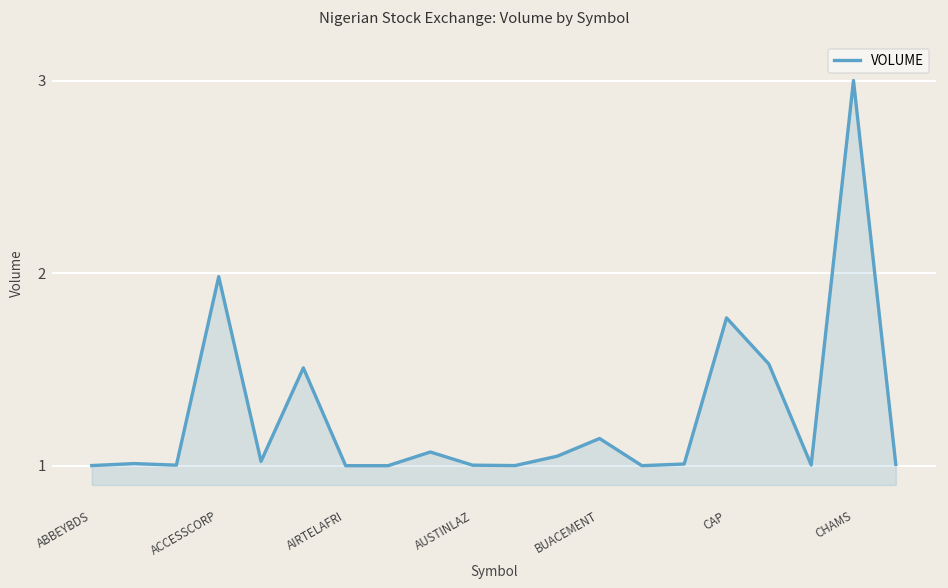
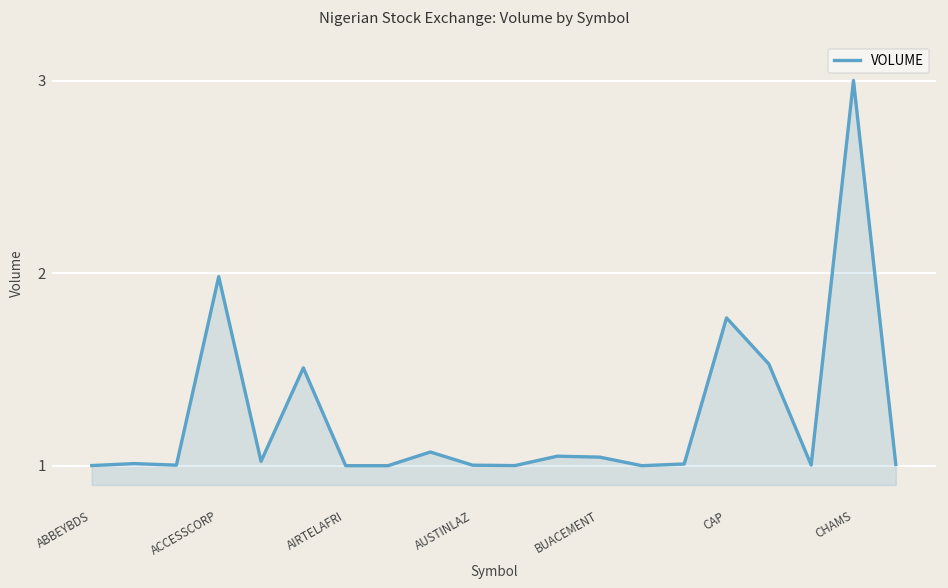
  {
    "ABBEYBDS": 1.00,
    "ACCESSCORP": 1.98,
    "AIRTELAFRI": 1.00,
    "AUSTINLAZ": 1.00,
-   "BUACEMENT": 1.14,
+   "BUACEMENT": 1.04,
    "CAP": 1.77,
    "CHAMS": 3.00
  }
